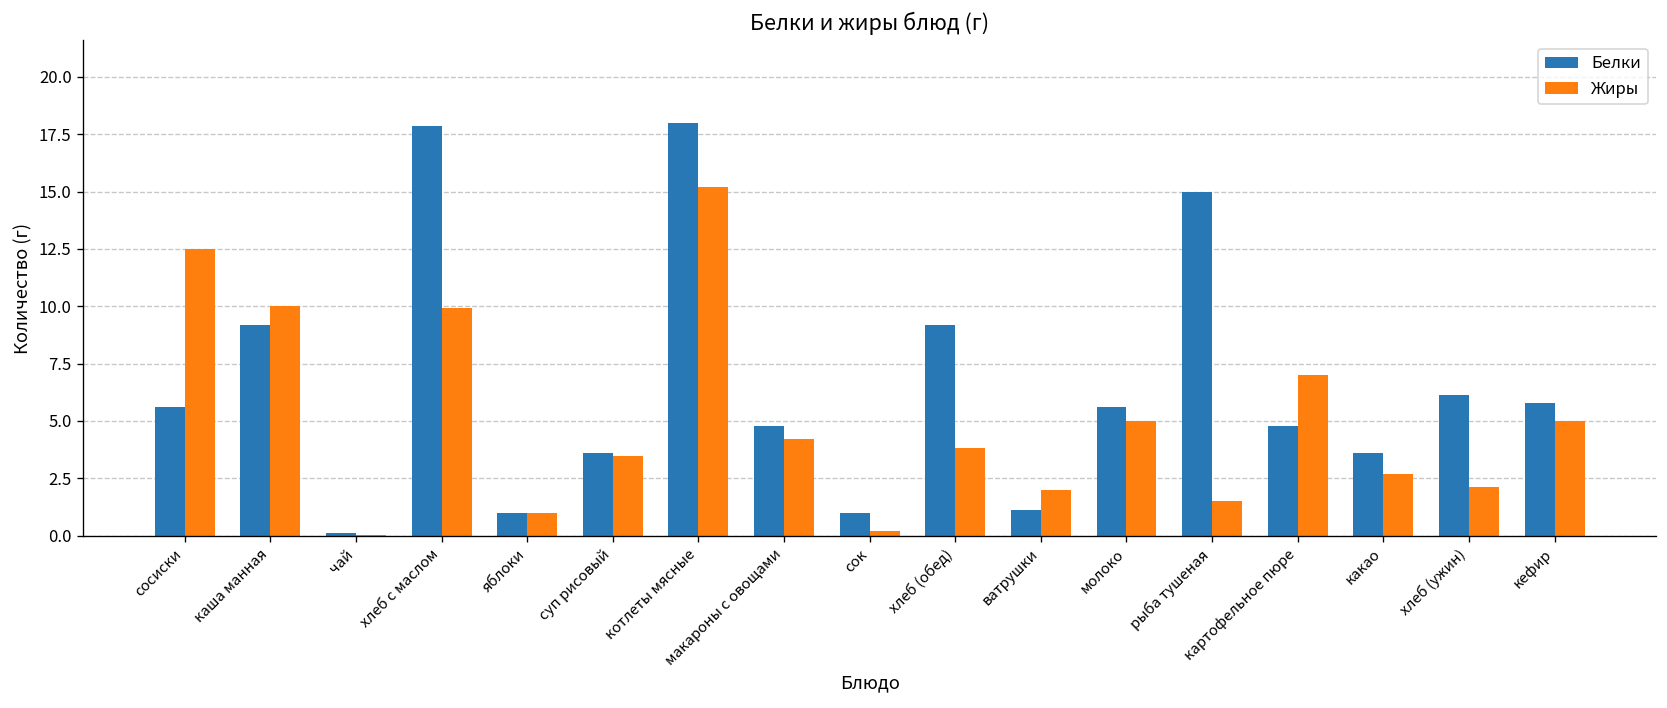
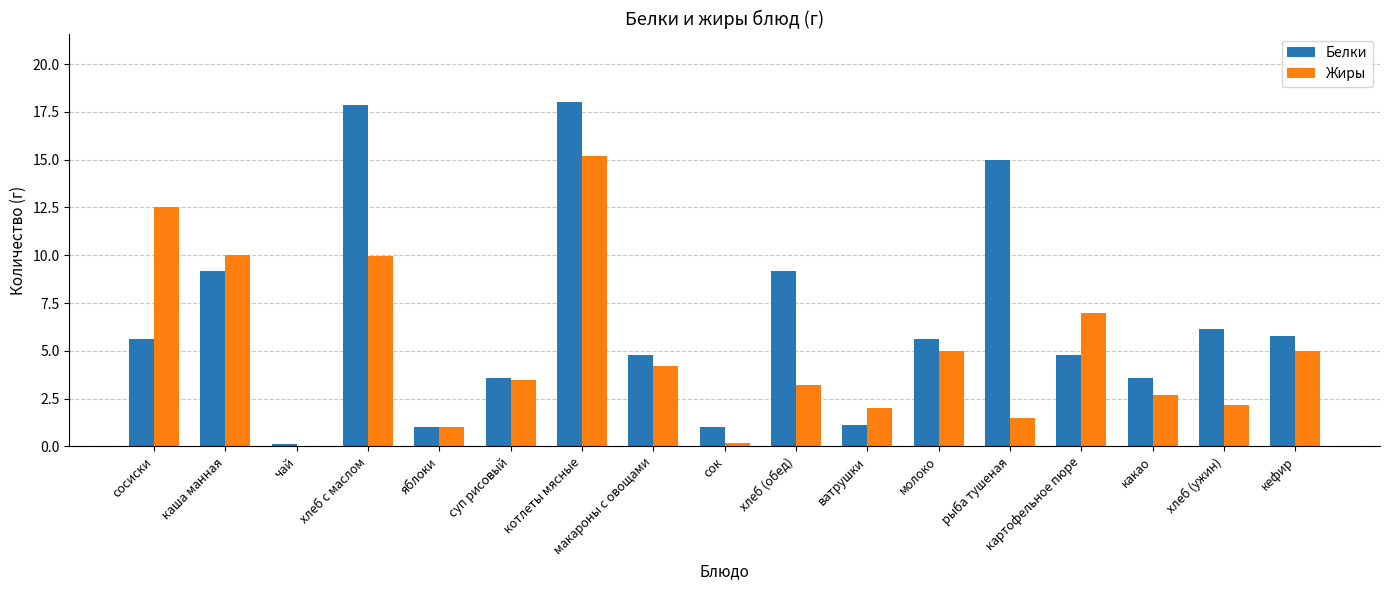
  {
    "Белки": {
      "сосиски": 5.6,
      "каша манная": 9.2,
      "хлеб с маслом": 17.9,
      "яблоки": 1.0,
      "суп рисовый": 3.6,
      "котлеты мясные": 18.0,
      "макароны с овощами": 4.8,
      "сок": 1.0,
      "хлеб (обед)": 9.2,
      "ватрушки": 1.1,
      "молоко": 5.6,
      "рыба тушеная": 15.0,
      "картофельное пюре": 4.8,
      "какао": 3.6,
      "хлеб (ужин)": 6.1,
      "кефир": 5.8
    },
    "Жиры": {
      "сосиски": 12.5,
      "каша манная": 10.0,
      "хлеб с маслом": 9.9,
      "яблоки": 1.0,
      "суп рисовый": 3.5,
      "котлеты мясные": 15.2,
      "макароны с овощами": 4.2,
      "сок": 0.2,
-     "хлеб (обед)": 3.8,
+     "хлеб (обед)": 3.2,
      "ватрушки": 2.0,
      "молоко": 5.0,
      "рыба тушеная": 1.5,
      "картофельное пюре": 7.0,
      "какао": 2.7,
      "хлеб (ужин)": 2.1,
      "кефир": 5.0
    }
  }
